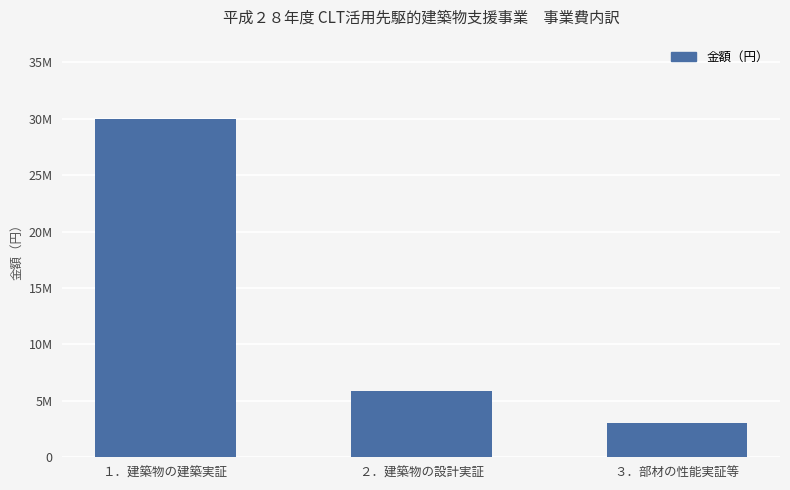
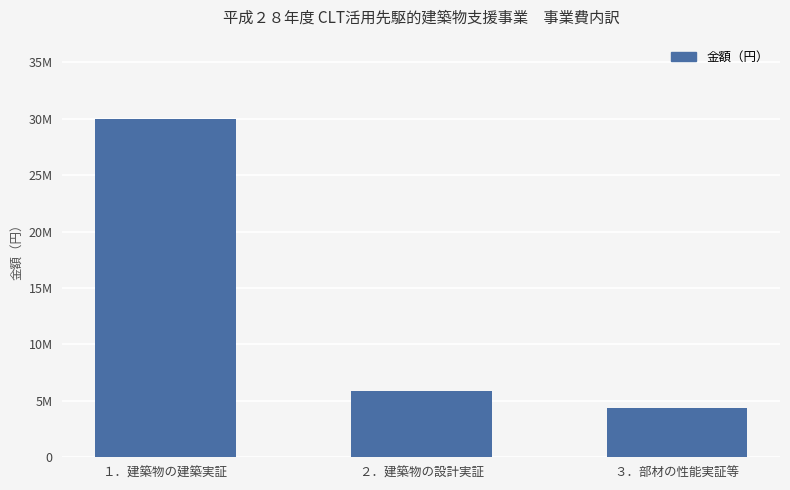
  {
    "１．建築物の建築実証": 30000000,
    "２．建築物の設計実証": 5900000,
-   "３．部材の性能実証等": 3000000
+   "３．部材の性能実証等": 4400000
  }
